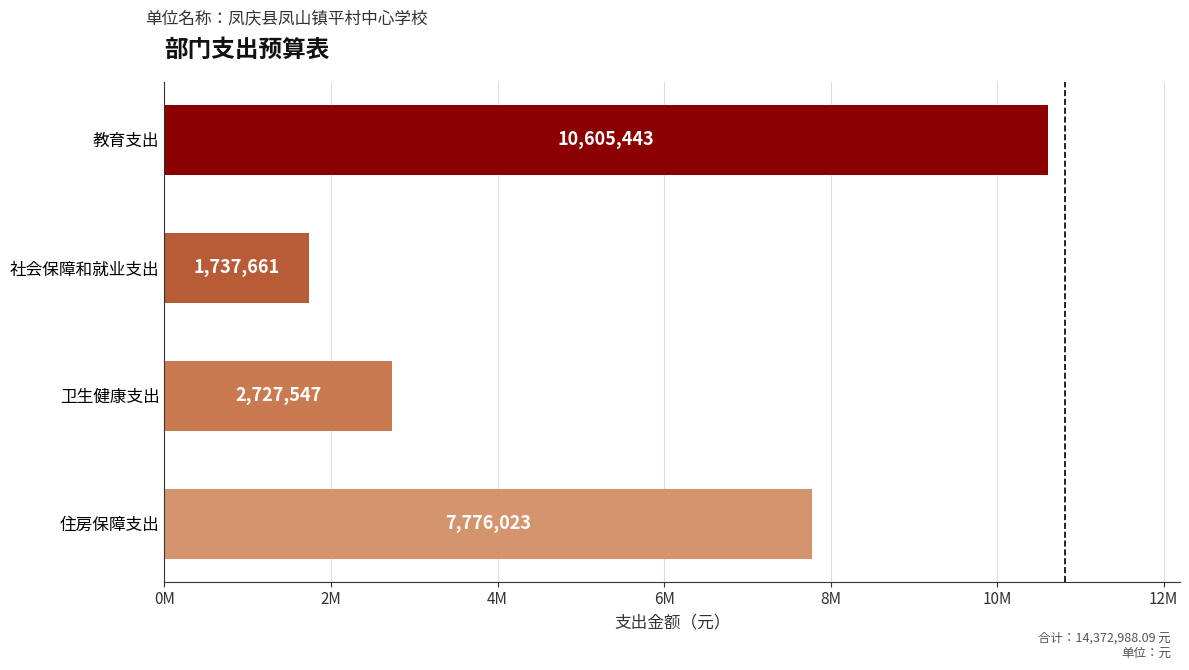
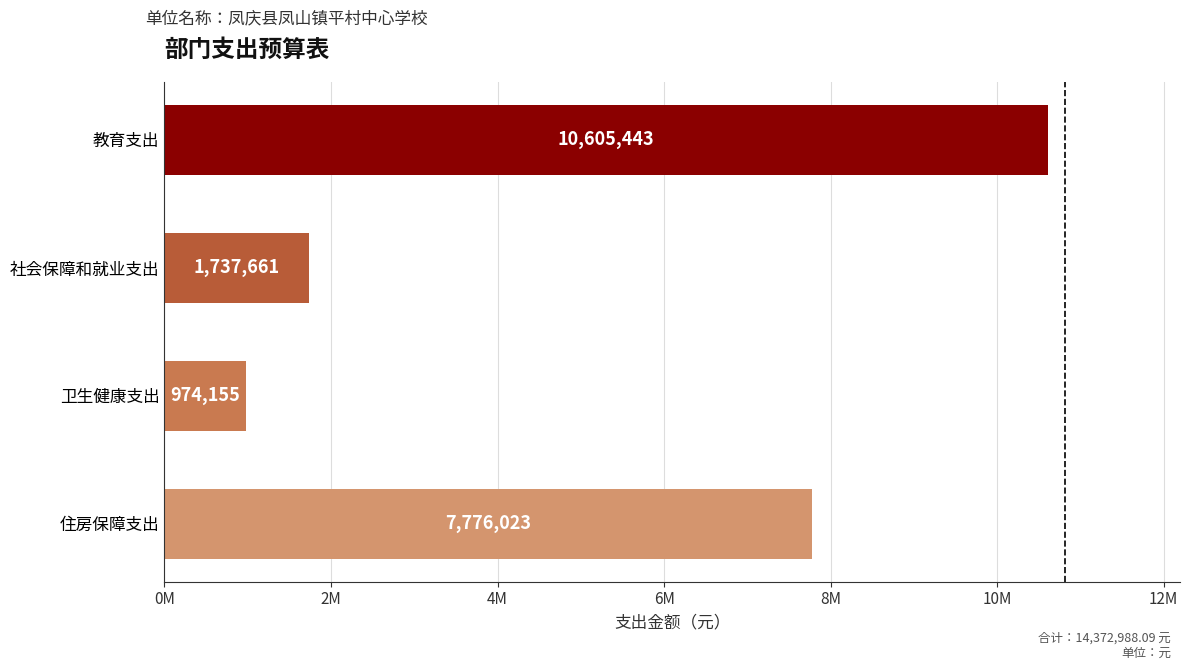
  {
    "教育支出": "10,605,443",
    "社会保障和就业支出": "1,737,661",
-   "卫生健康支出": "2,727,547",
+   "卫生健康支出": "974,155",
    "住房保障支出": "7,776,023"
  }
